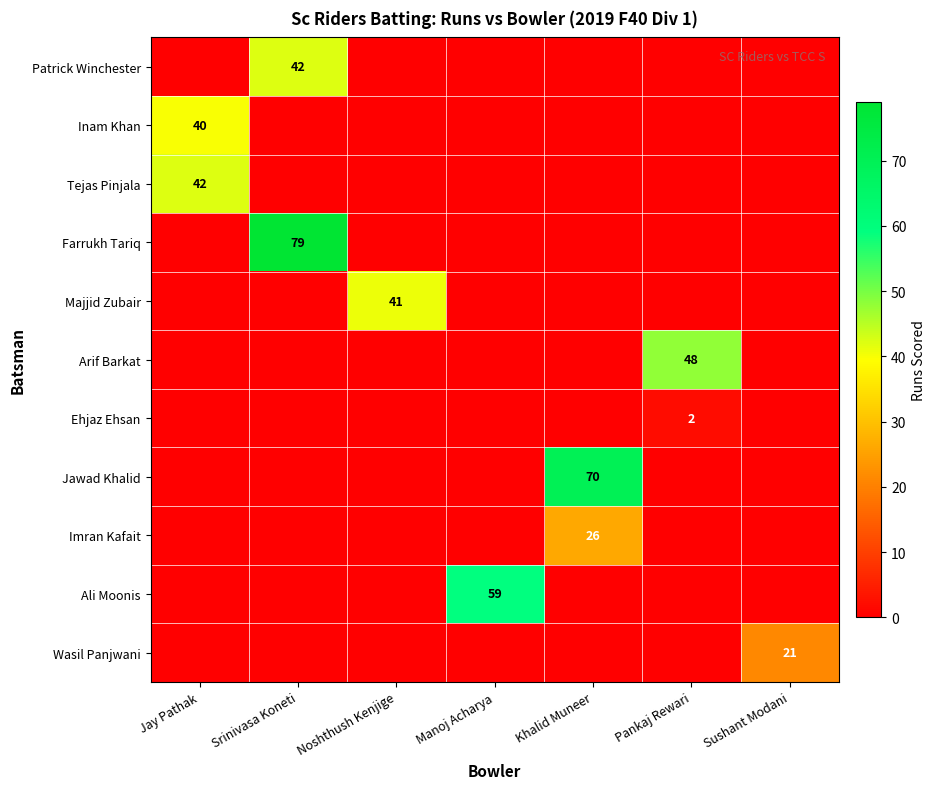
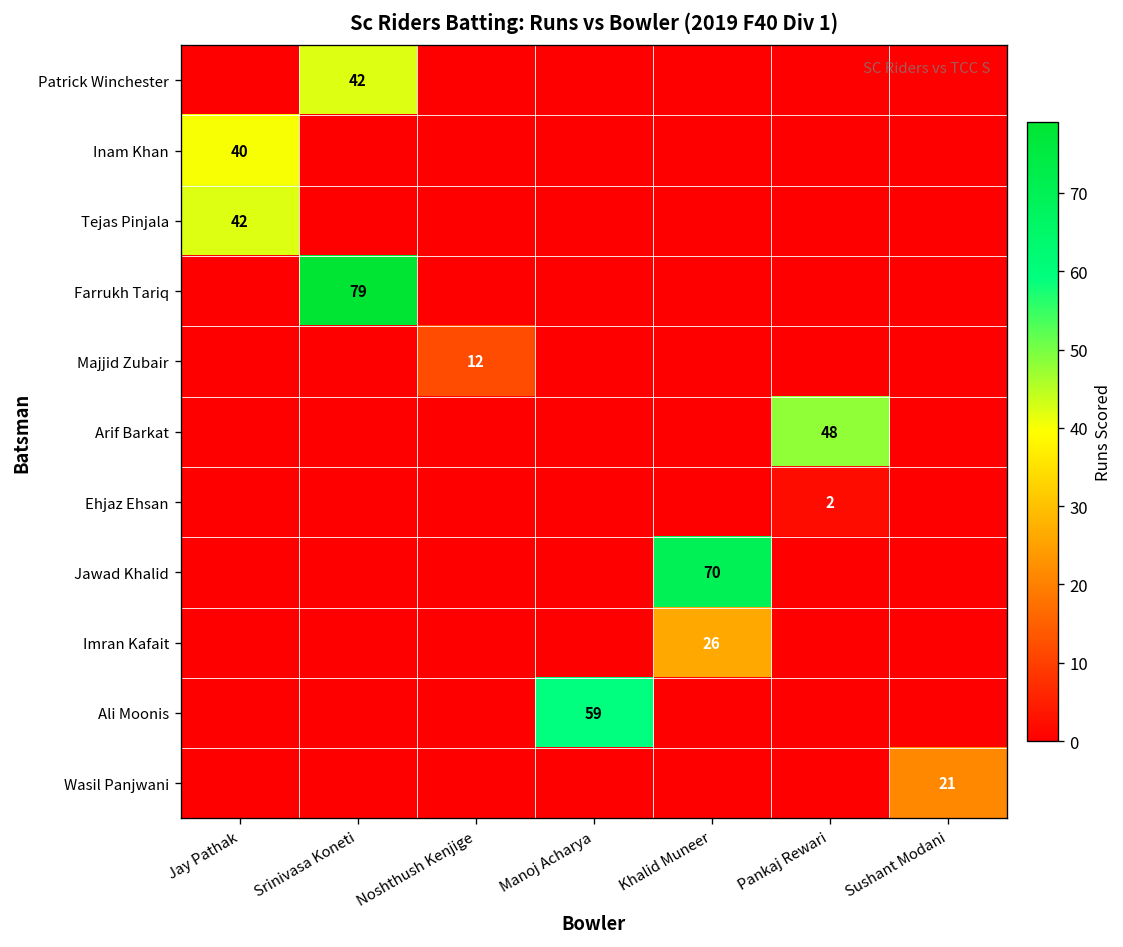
  {
    "Patrick Winchester": {
      "Srinivasa Koneti": 42
    },
    "Inam Khan": {
      "Jay Pathak": 40
    },
    "Tejas Pinjala": {
      "Jay Pathak": 42
    },
    "Farrukh Tariq": {
      "Srinivasa Koneti": 79
    },
    "Majjid Zubair": {
-     "Noshthush Kenjige": 41
+     "Noshthush Kenjige": 12
    },
    "Arif Barkat": {
      "Pankaj Rewari": 48
    },
    "Ehjaz Ehsan": {
      "Pankaj Rewari": 2
    },
    "Jawad Khalid": {
      "Khalid Muneer": 70
    },
    "Imran Kafait": {
      "Khalid Muneer": 26
    },
    "Ali Moonis": {
      "Manoj Acharya": 59
    },
    "Wasil Panjwani": {
      "Sushant Modani": 21
    }
  }
